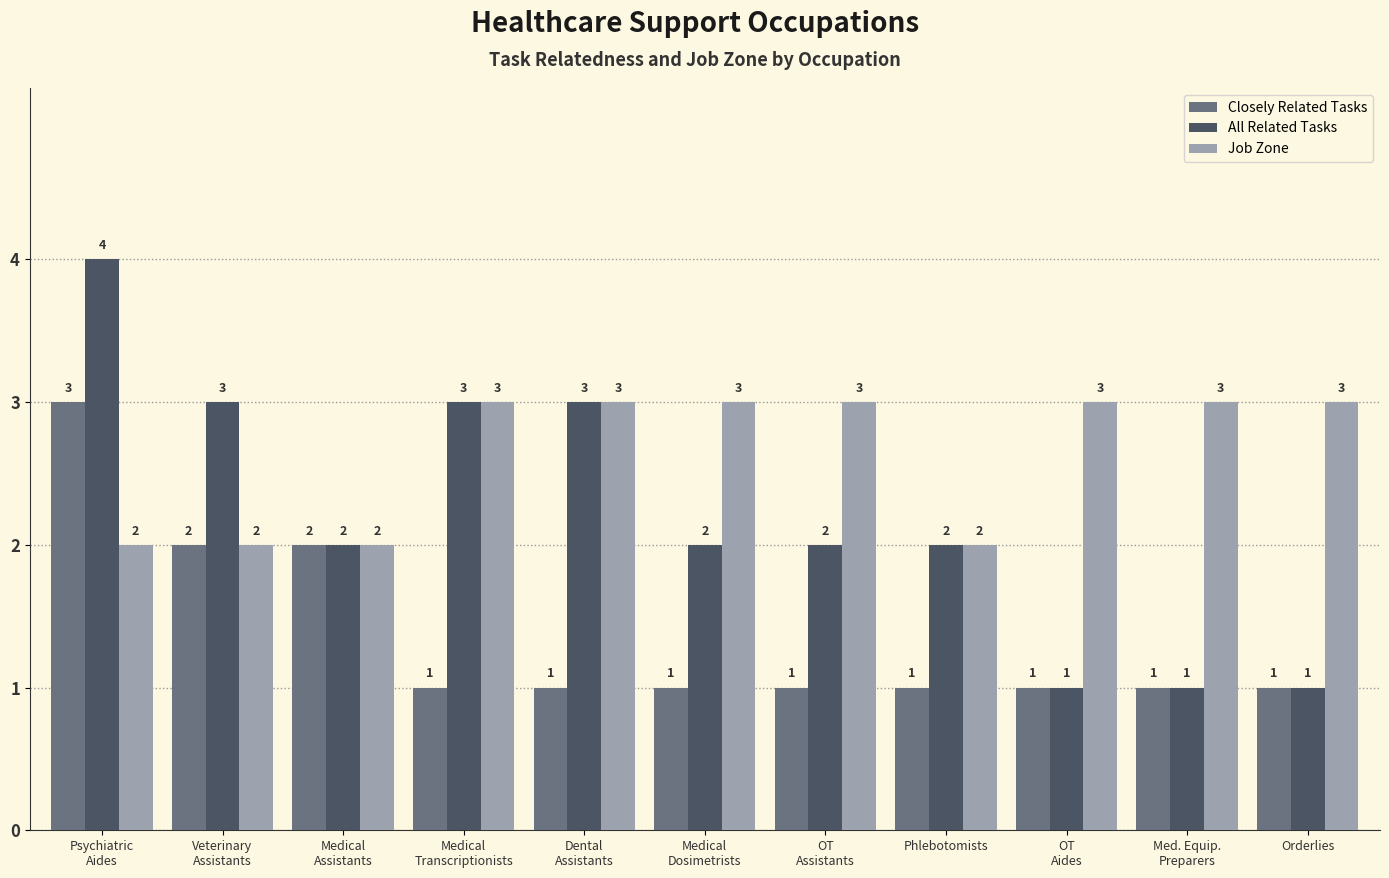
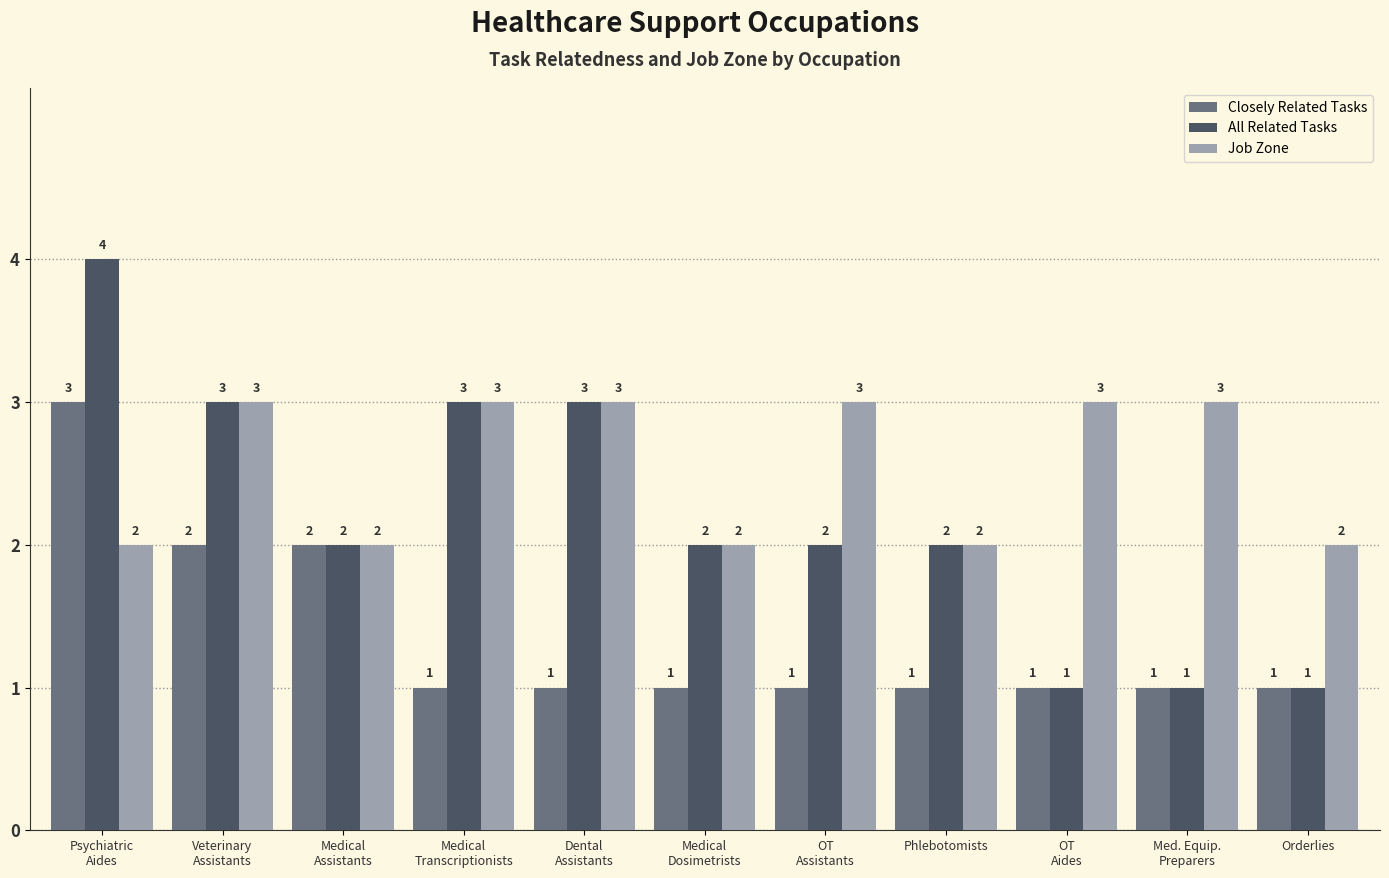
  {
    "Job Zone": {
      "Psychiatric Aides": 2,
-     "Veterinary Assistants": 2,
+     "Veterinary Assistants": 3,
      "Medical Assistants": 2,
      "Medical Transcriptionists": 3,
      "Dental Assistants": 3,
-     "Medical Dosimetrists": 3,
+     "Medical Dosimetrists": 2,
      "OT Assistants": 3,
      "Phlebotomists": 2,
      "OT Aides": 3,
      "Med. Equip. Preparers": 3,
-     "Orderlies": 3
+     "Orderlies": 2
    }
  }
